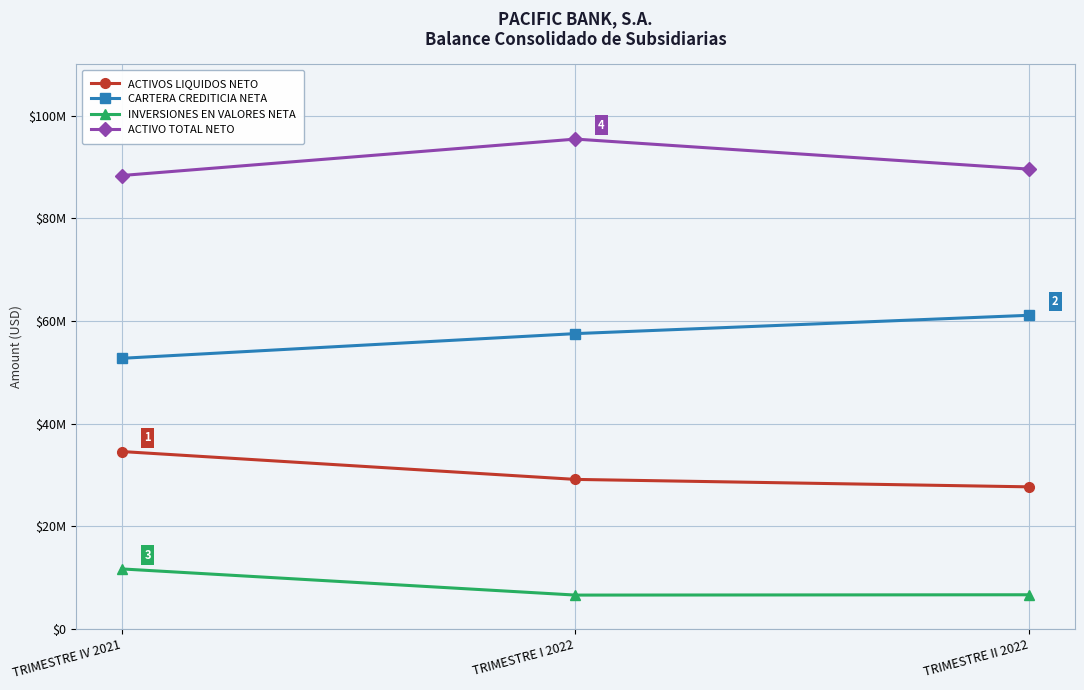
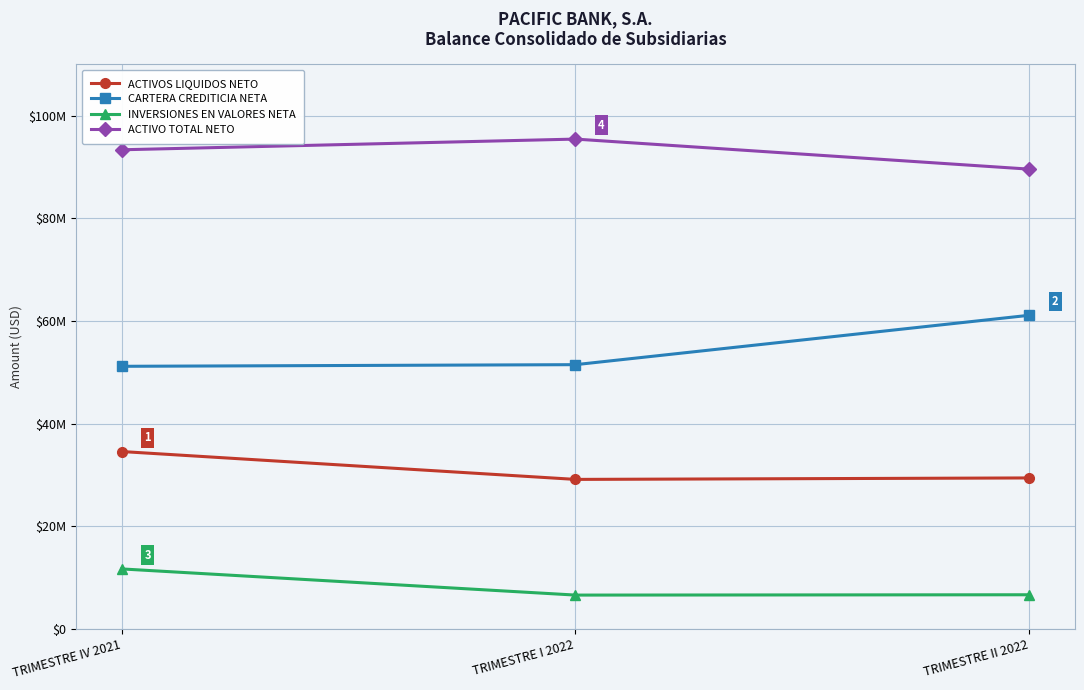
  {
    "ACTIVOS LIQUIDOS NETO": {
      "TRIMESTRE I 2022": "$29000000",
-     "TRIMESTRE II 2022": "$28000000"
+     "TRIMESTRE II 2022": "$29000000"
    },
    "CARTERA CREDITICIA NETA": {
-     "TRIMESTRE IV 2021": "$53000000",
-     "TRIMESTRE I 2022": "$58000000"
+     "TRIMESTRE IV 2021": "$51000000",
+     "TRIMESTRE I 2022": "$51000000"
    },
    "INVERSIONES EN VALORES NETA": {
      "TRIMESTRE I 2022": "$7000000",
      "TRIMESTRE II 2022": "$7000000"
    },
    "ACTIVO TOTAL NETO": {
-     "TRIMESTRE IV 2021": "$88000000",
+     "TRIMESTRE IV 2021": "$93000000",
      "TRIMESTRE II 2022": "$90000000"
    }
  }
